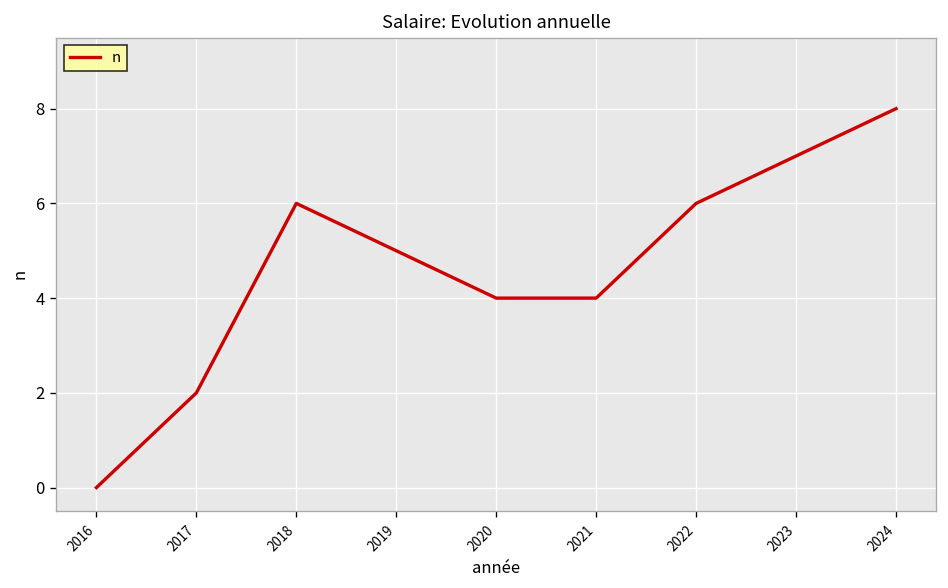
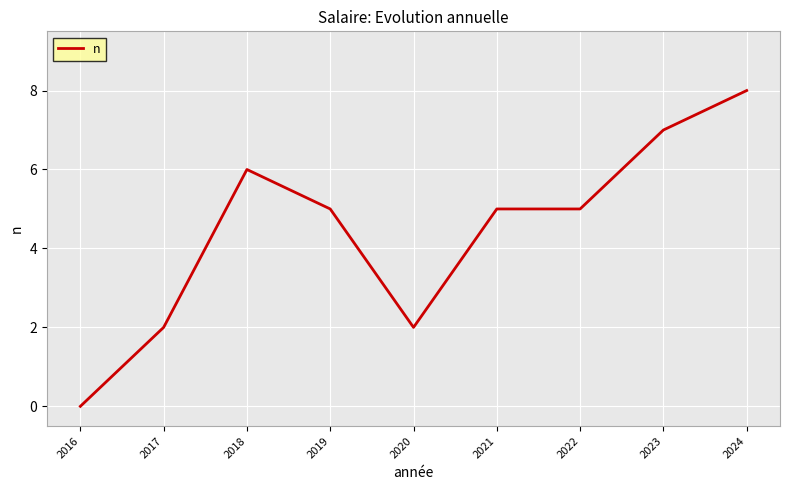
  {
    "2016": 0,
    "2017": 2,
    "2018": 6,
    "2019": 5,
-   "2020": 4,
-   "2021": 4,
-   "2022": 6,
+   "2020": 2,
+   "2021": 5,
+   "2022": 5,
    "2023": 7,
    "2024": 8
  }
